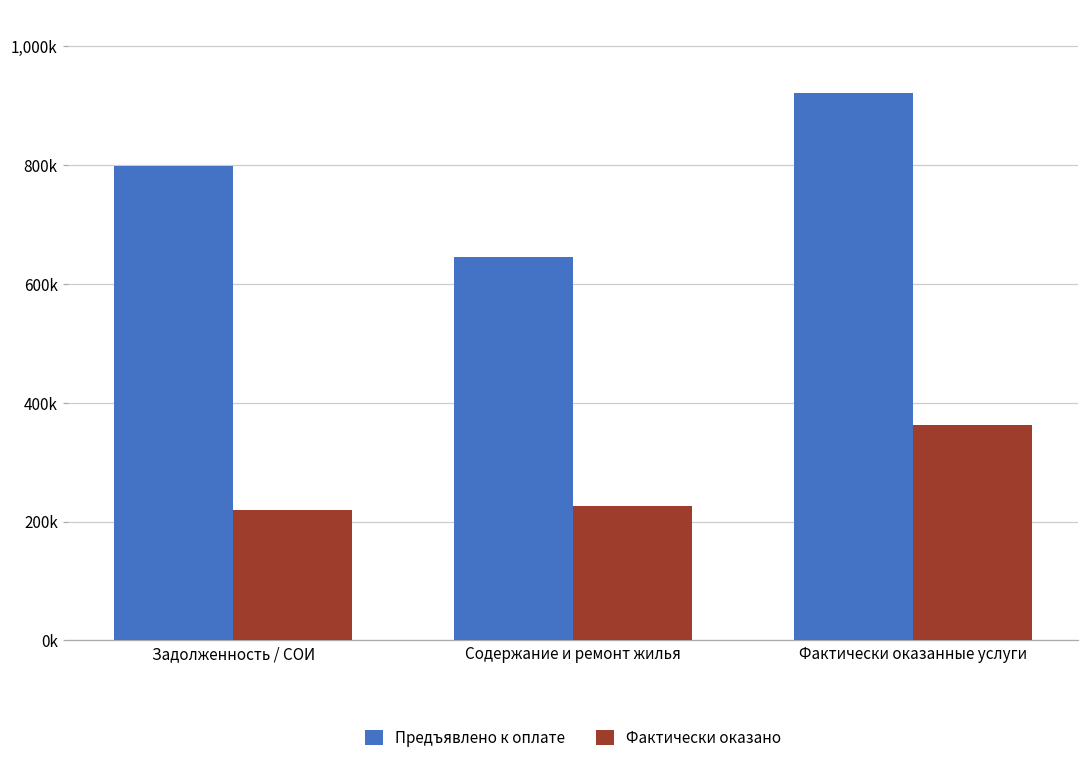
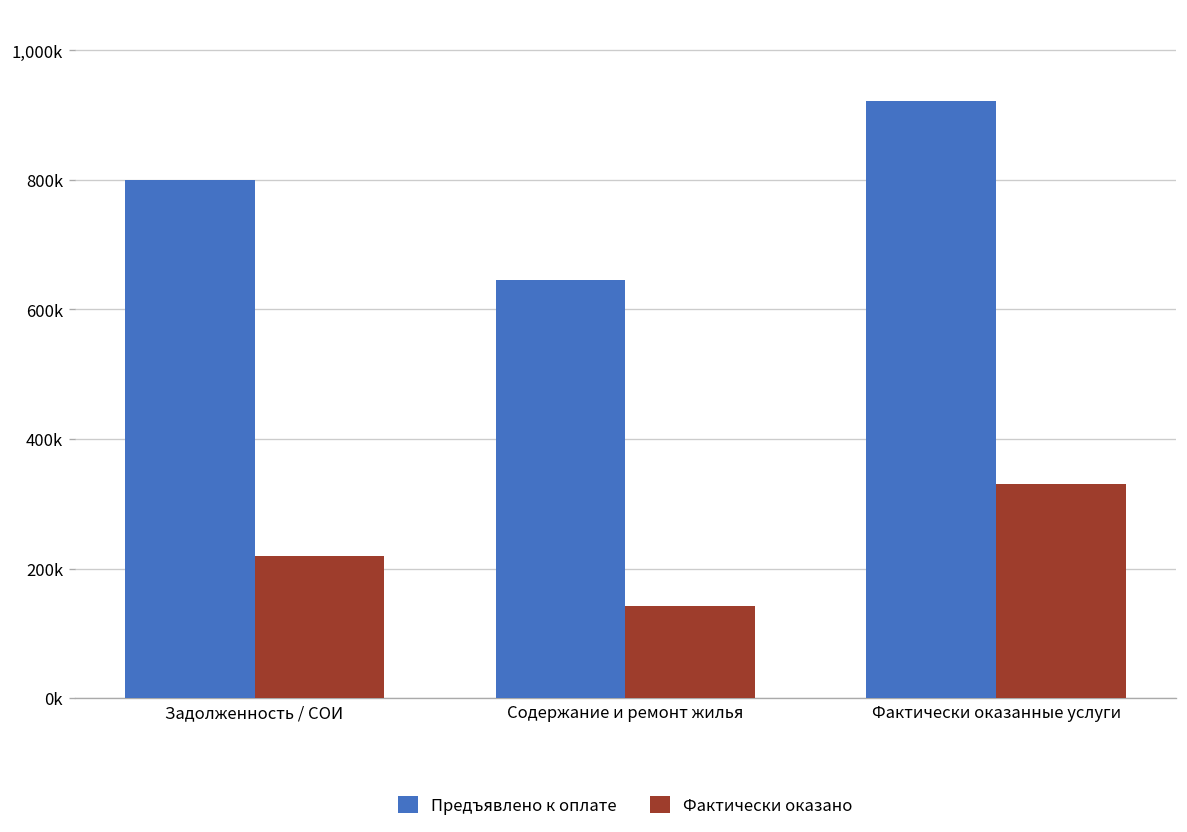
  {
    "Предъявлено к оплате": {
      "Задолженность / СОИ": "800,000",
      "Содержание и ремонт жилья": "650,000",
      "Фактически оказанные услуги": "920,000"
    },
    "Фактически оказано": {
      "Задолженность / СОИ": "220,000",
-     "Содержание и ремонт жилья": "230,000",
-     "Фактически оказанные услуги": "360,000"
+     "Содержание и ремонт жилья": "140,000",
+     "Фактически оказанные услуги": "330,000"
    }
  }
